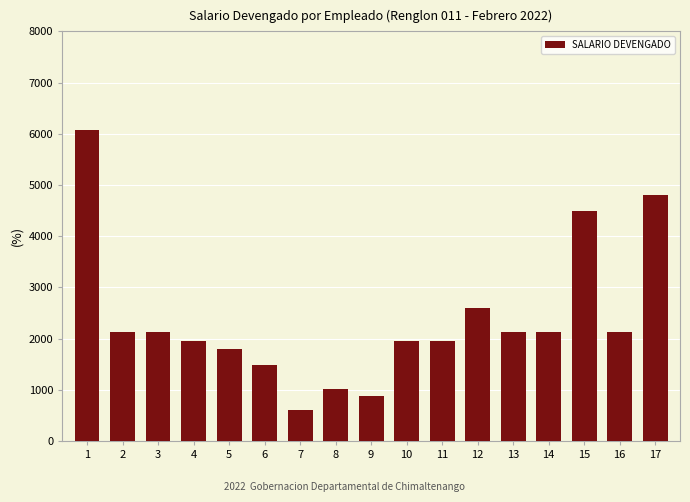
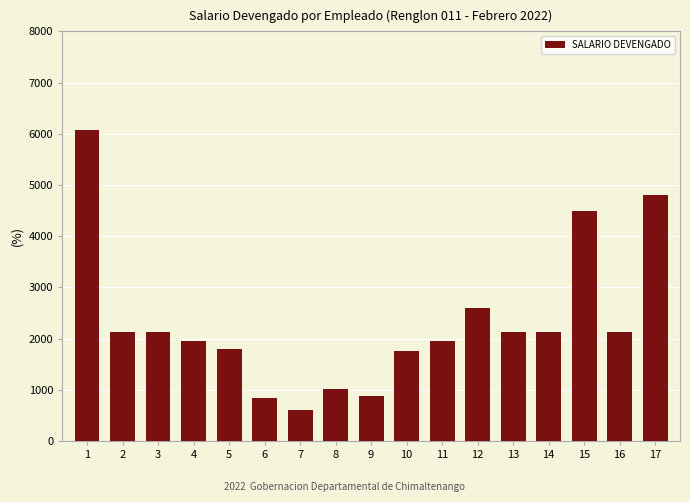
  {
    "1": 6100,
    "2": 2100,
    "3": 2100,
    "4": 2000,
    "5": 1800,
-   "6": 1500,
+   "6": 800,
    "7": 600,
    "8": 1000,
    "9": 900,
-   "10": 2000,
+   "10": 1800,
    "11": 2000,
    "12": 2600,
    "13": 2100,
    "14": 2100,
    "15": 4500,
    "16": 2100,
    "17": 4800
  }
